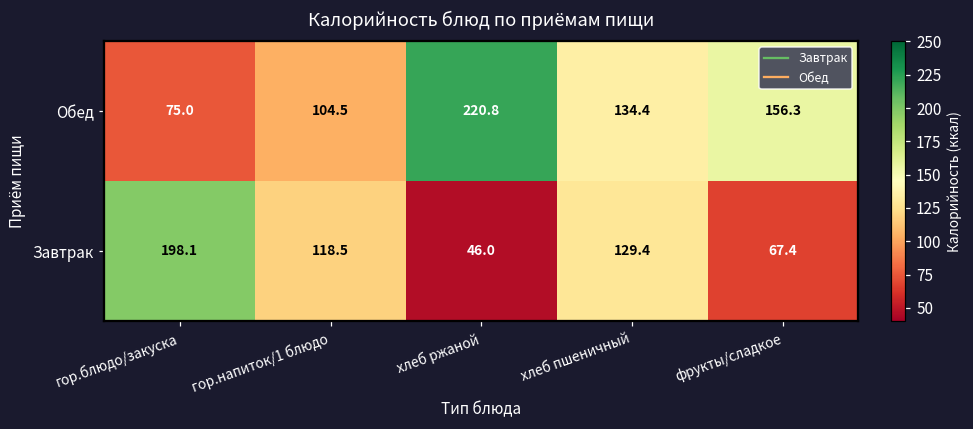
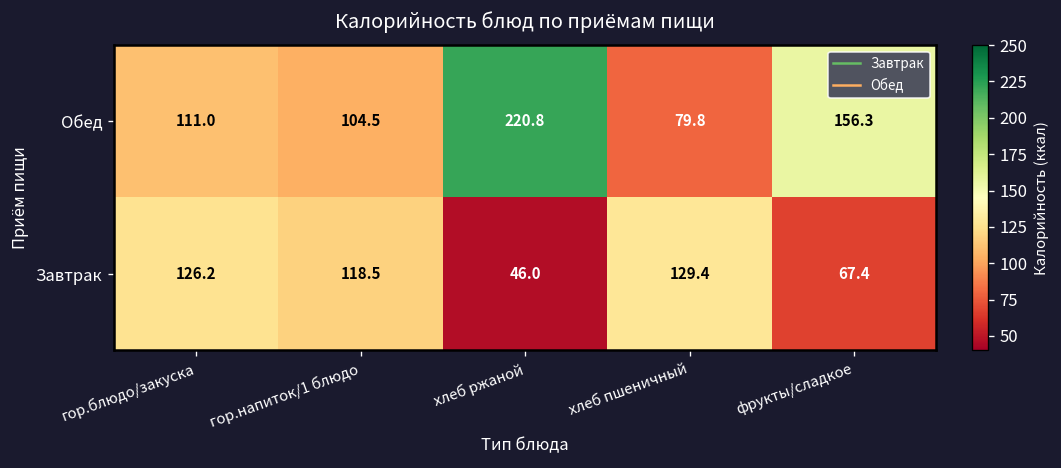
  {
    "Обед": {
-     "гор.блюдо/закуска": 75.0,
+     "гор.блюдо/закуска": 111.0,
      "гор.напиток/1 блюдо": 104.5,
      "хлеб ржаной": 220.8,
-     "хлеб пшеничный": 134.4,
+     "хлеб пшеничный": 79.8,
      "фрукты/сладкое": 156.3
    },
    "Завтрак": {
-     "гор.блюдо/закуска": 198.1,
+     "гор.блюдо/закуска": 126.2,
      "гор.напиток/1 блюдо": 118.5,
      "хлеб ржаной": 46.0,
      "хлеб пшеничный": 129.4,
      "фрукты/сладкое": 67.4
    }
  }
